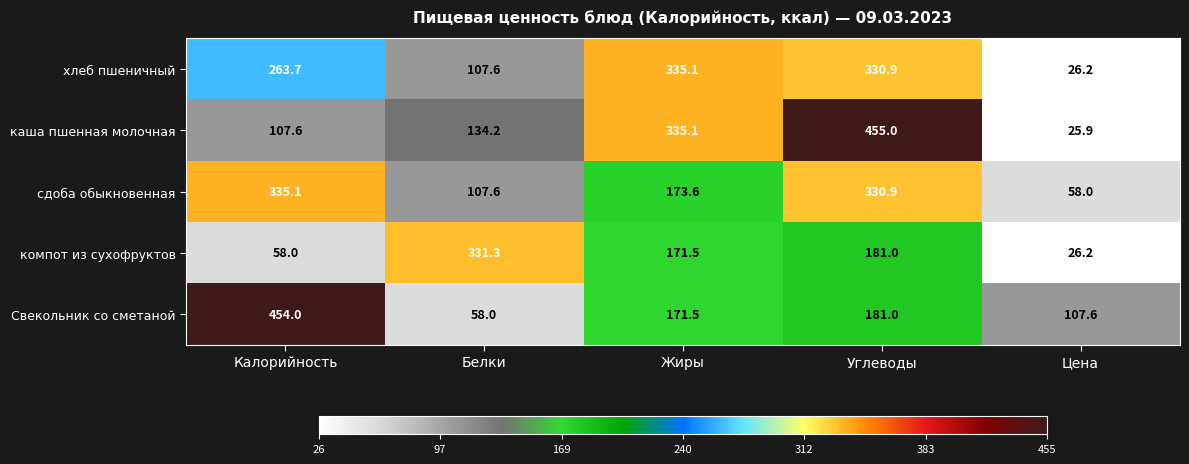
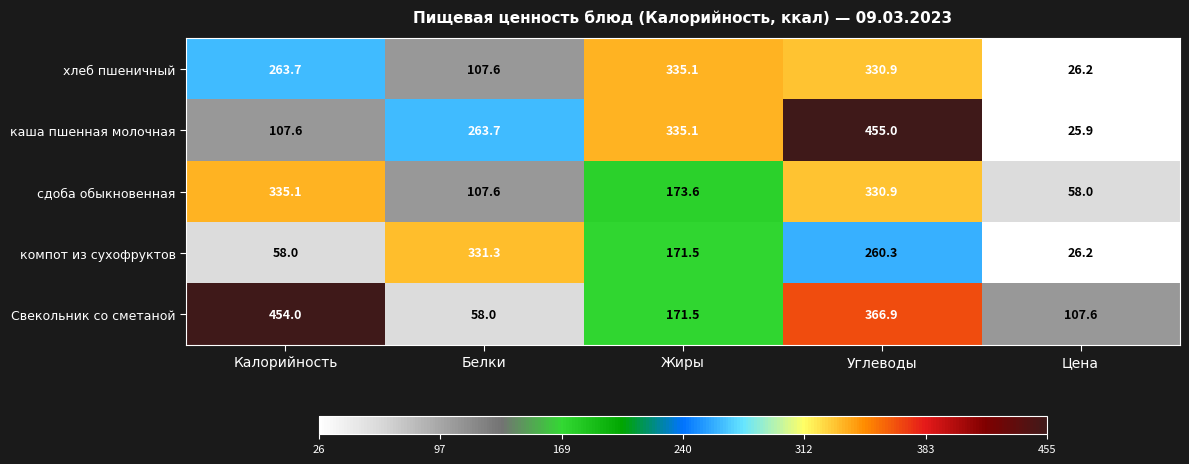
  {
    "хлеб пшеничный": {
      "Калорийность": 263.7,
      "Белки": 107.6,
      "Жиры": 335.1,
      "Углеводы": 330.9,
      "Цена": 26.2
    },
    "каша пшенная молочная": {
      "Калорийность": 107.6,
-     "Белки": 134.2,
+     "Белки": 263.7,
      "Жиры": 335.1,
      "Углеводы": 455.0,
      "Цена": 25.9
    },
    "сдоба обыкновенная": {
      "Калорийность": 335.1,
      "Белки": 107.6,
      "Жиры": 173.6,
      "Углеводы": 330.9,
      "Цена": 58.0
    },
    "компот из сухофруктов": {
      "Калорийность": 58.0,
      "Белки": 331.3,
      "Жиры": 171.5,
-     "Углеводы": 181.0,
+     "Углеводы": 260.3,
      "Цена": 26.2
    },
    "Свекольник со сметаной": {
      "Калорийность": 454.0,
      "Белки": 58.0,
      "Жиры": 171.5,
-     "Углеводы": 181.0,
+     "Углеводы": 366.9,
      "Цена": 107.6
    }
  }
